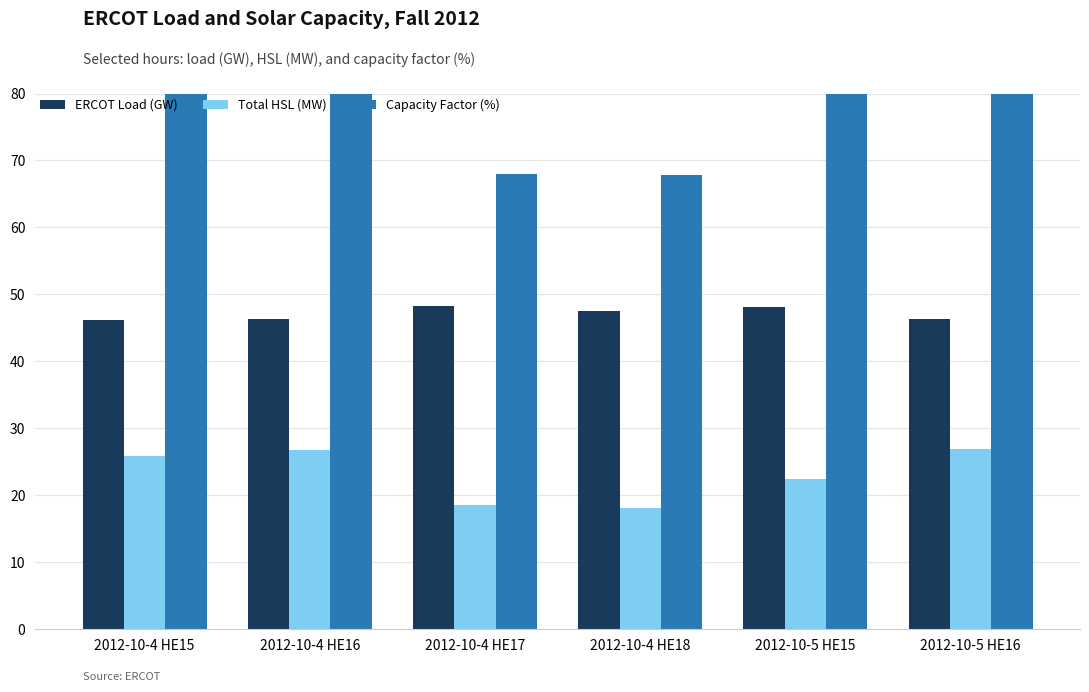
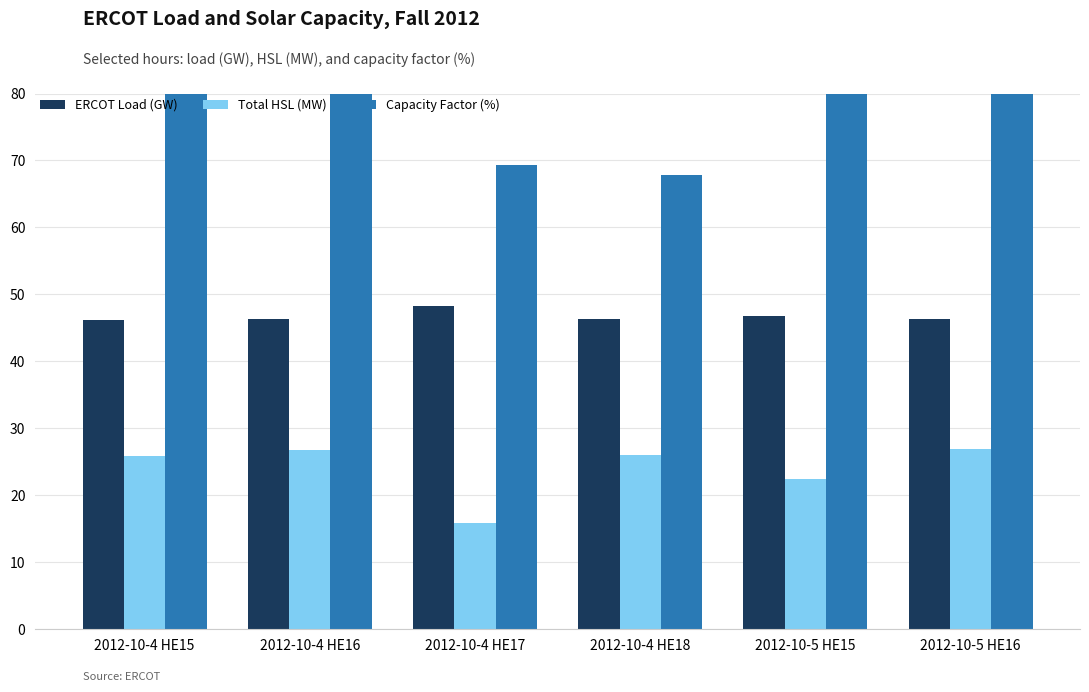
  {
    "ERCOT Load (GW)": {
      "2012-10-4 HE15": 46,
      "2012-10-4 HE16": 46,
      "2012-10-4 HE17": 48,
-     "2012-10-4 HE18": 48,
-     "2012-10-5 HE15": 48,
+     "2012-10-4 HE18": 46,
+     "2012-10-5 HE15": 47,
      "2012-10-5 HE16": 46
    },
    "Total HSL (MW)": {
      "2012-10-4 HE15": 26,
      "2012-10-4 HE16": 27,
-     "2012-10-4 HE17": 19,
-     "2012-10-4 HE18": 18,
+     "2012-10-4 HE17": 16,
+     "2012-10-4 HE18": 26,
      "2012-10-5 HE15": 22,
      "2012-10-5 HE16": 27
    },
    "Capacity Factor (%)": {
-     "2012-10-4 HE17": 68,
+     "2012-10-4 HE17": 69,
      "2012-10-4 HE18": 68
    }
  }
